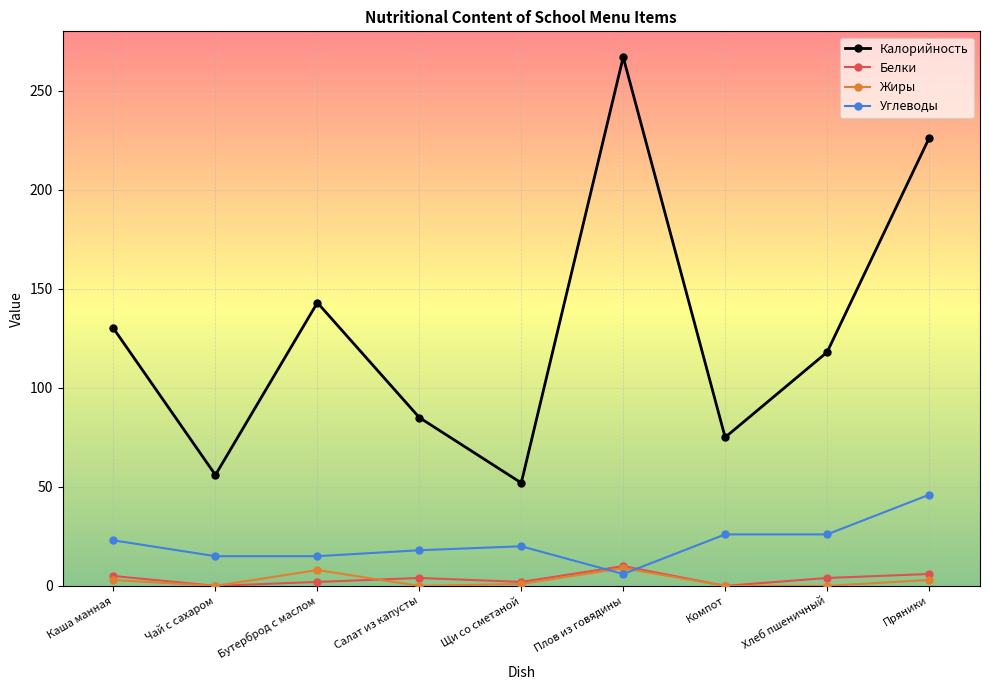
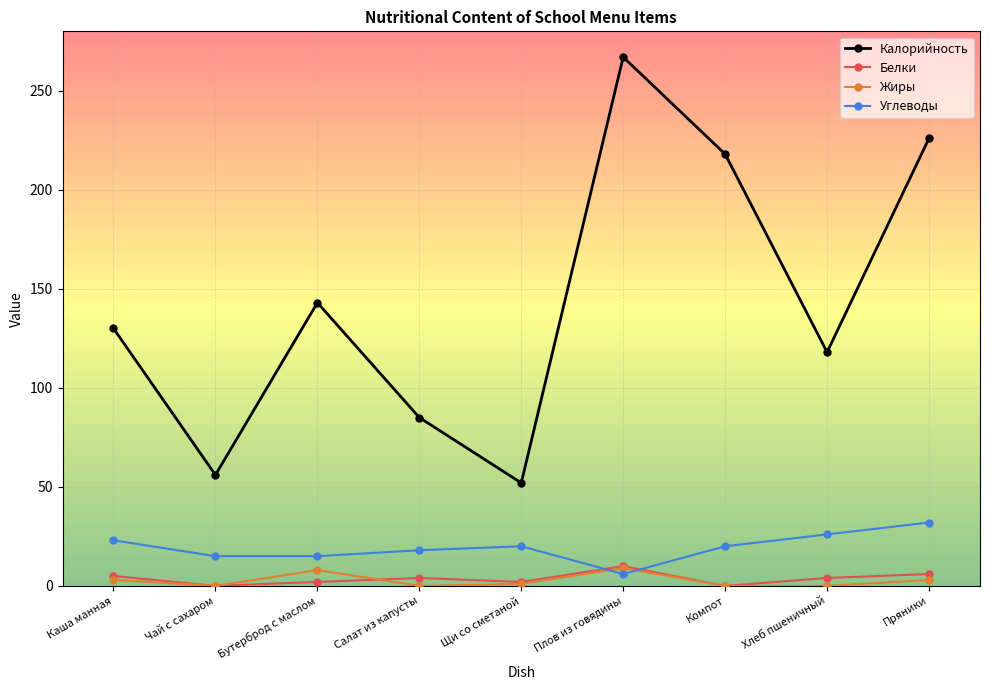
  {
    "Калорийность": {
      "Каша манная": 130,
      "Чай с сахаром": 56,
      "Бутерброд с маслом": 143,
      "Салат из капусты": 85,
      "Щи со сметаной": 52,
      "Плов из говядины": 267,
-     "Компот": 75,
+     "Компот": 218,
      "Хлеб пшеничный": 118,
      "Пряники": 226
    },
    "Углеводы": {
      "Каша манная": 23,
      "Чай с сахаром": 15,
      "Бутерброд с маслом": 15,
      "Салат из капусты": 18,
      "Щи со сметаной": 20,
      "Плов из говядины": 6,
-     "Компот": 26,
+     "Компот": 20,
      "Хлеб пшеничный": 26,
-     "Пряники": 46
+     "Пряники": 32
    }
  }
